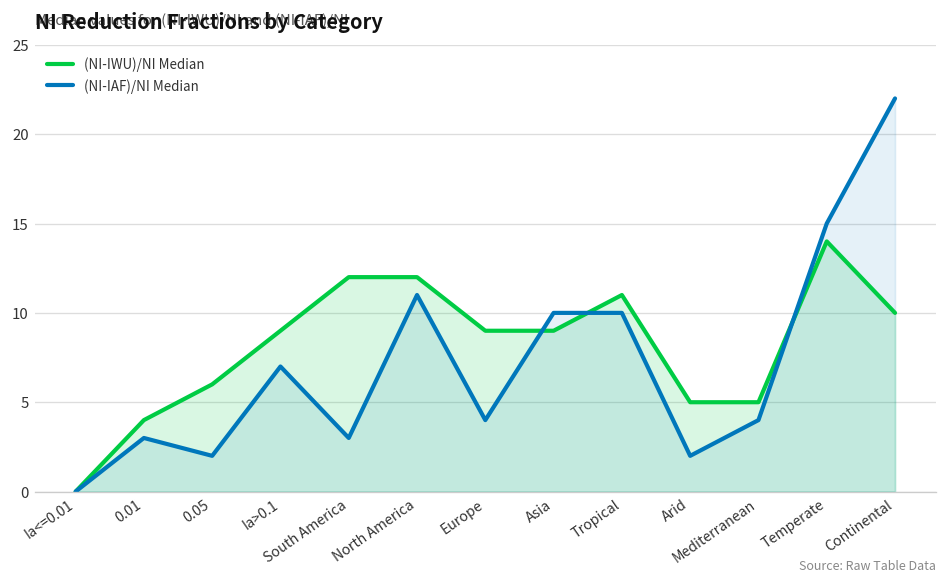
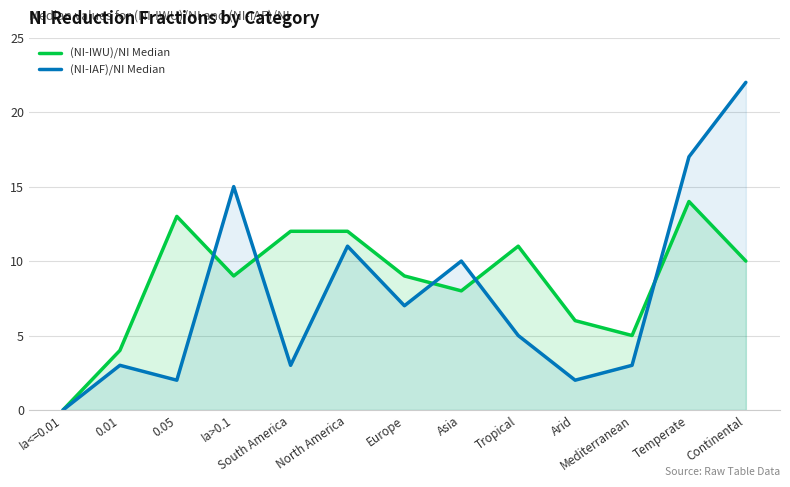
  {
    "(NI-IWU)/NI Median": {
      "0.01": 4,
-     "0.05": 6,
+     "0.05": 13,
      "Ia>0.1": 9,
      "South America": 12,
      "North America": 12,
      "Europe": 9,
-     "Asia": 9,
+     "Asia": 8,
      "Tropical": 11,
-     "Arid": 5,
+     "Arid": 6,
      "Mediterranean": 5,
      "Temperate": 14,
      "Continental": 10
    },
    "(NI-IAF)/NI Median": {
      "0.01": 3,
      "0.05": 2,
-     "Ia>0.1": 7,
+     "Ia>0.1": 15,
      "South America": 3,
      "North America": 11,
-     "Europe": 4,
+     "Europe": 7,
      "Asia": 10,
-     "Tropical": 10,
+     "Tropical": 5,
      "Arid": 2,
-     "Mediterranean": 4,
-     "Temperate": 15,
+     "Mediterranean": 3,
+     "Temperate": 17,
      "Continental": 22
    }
  }
